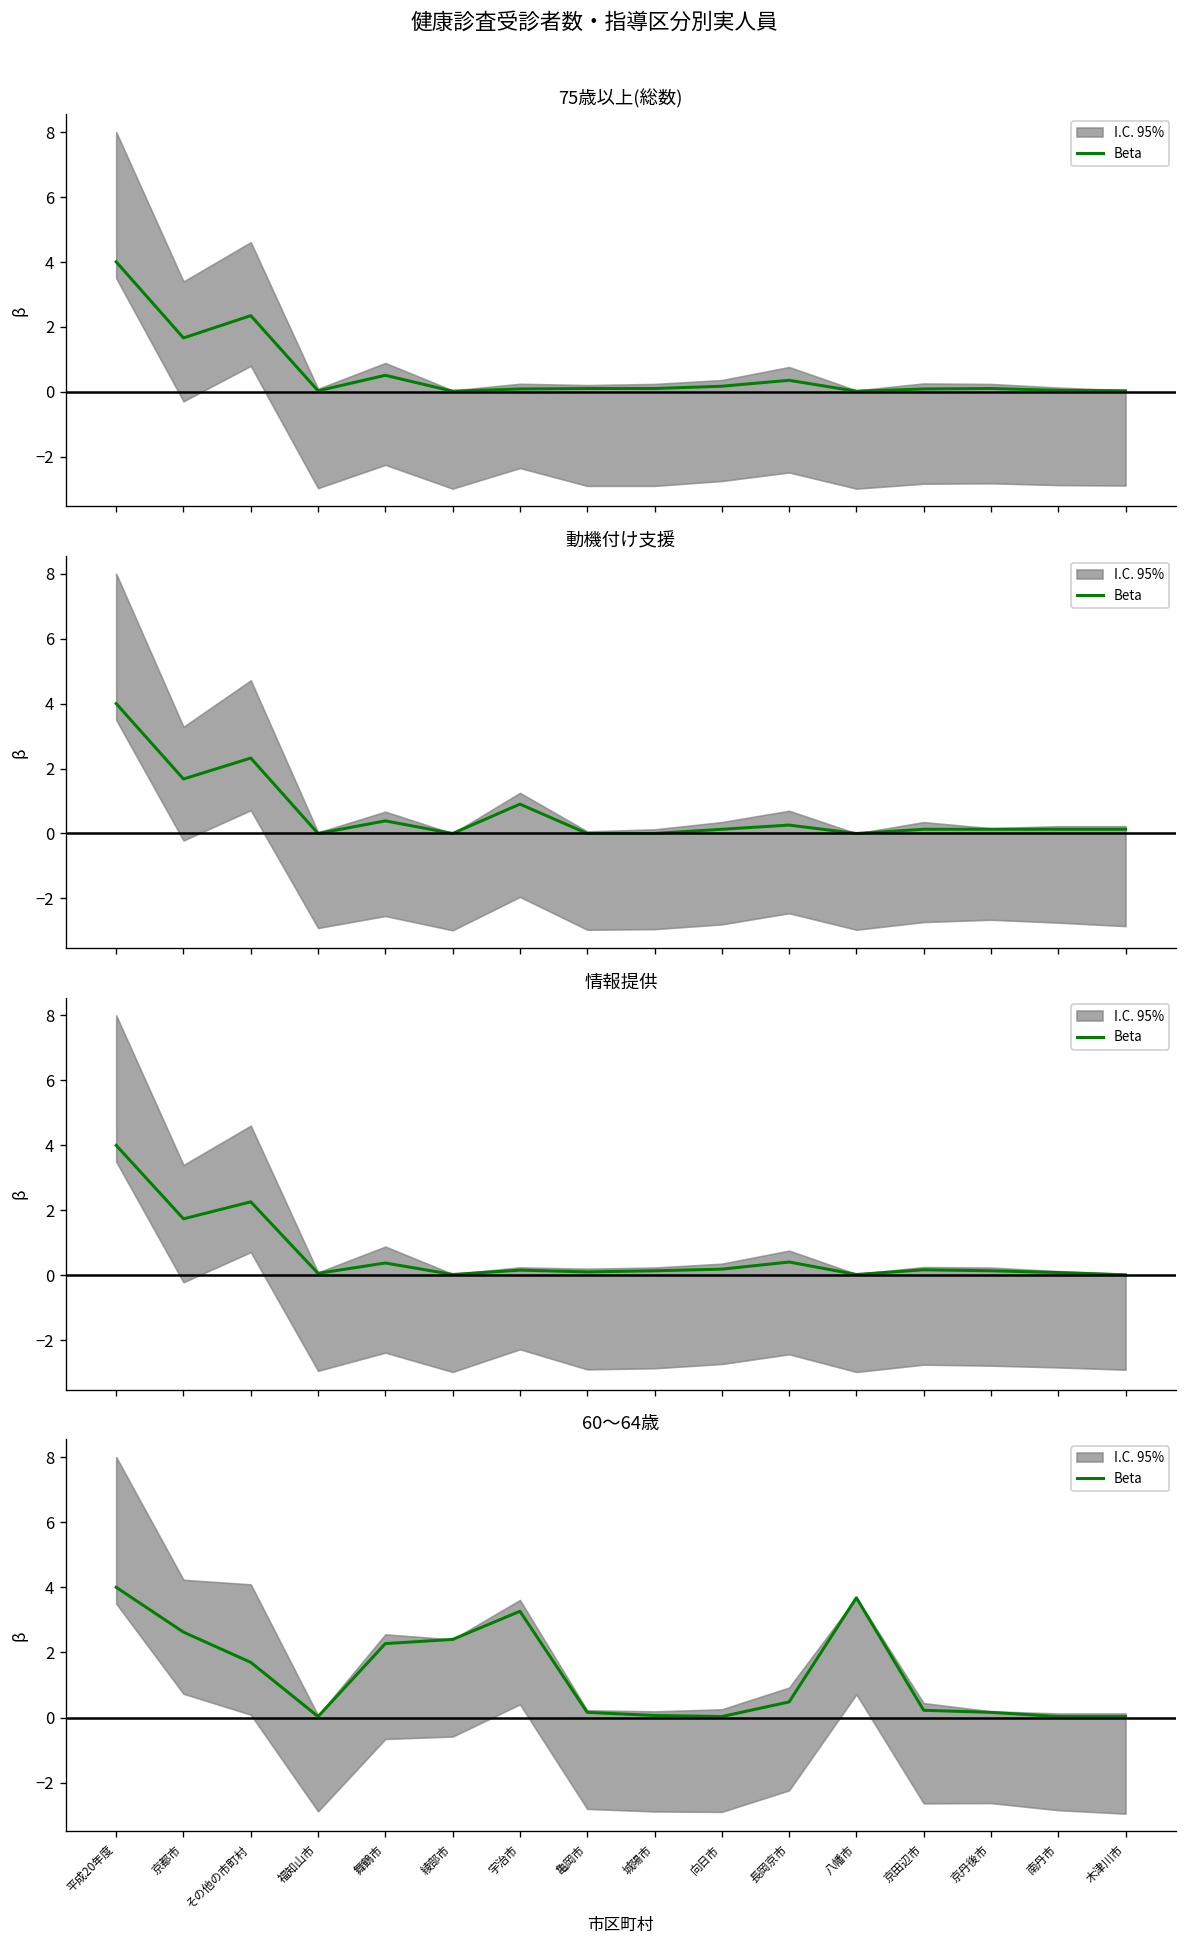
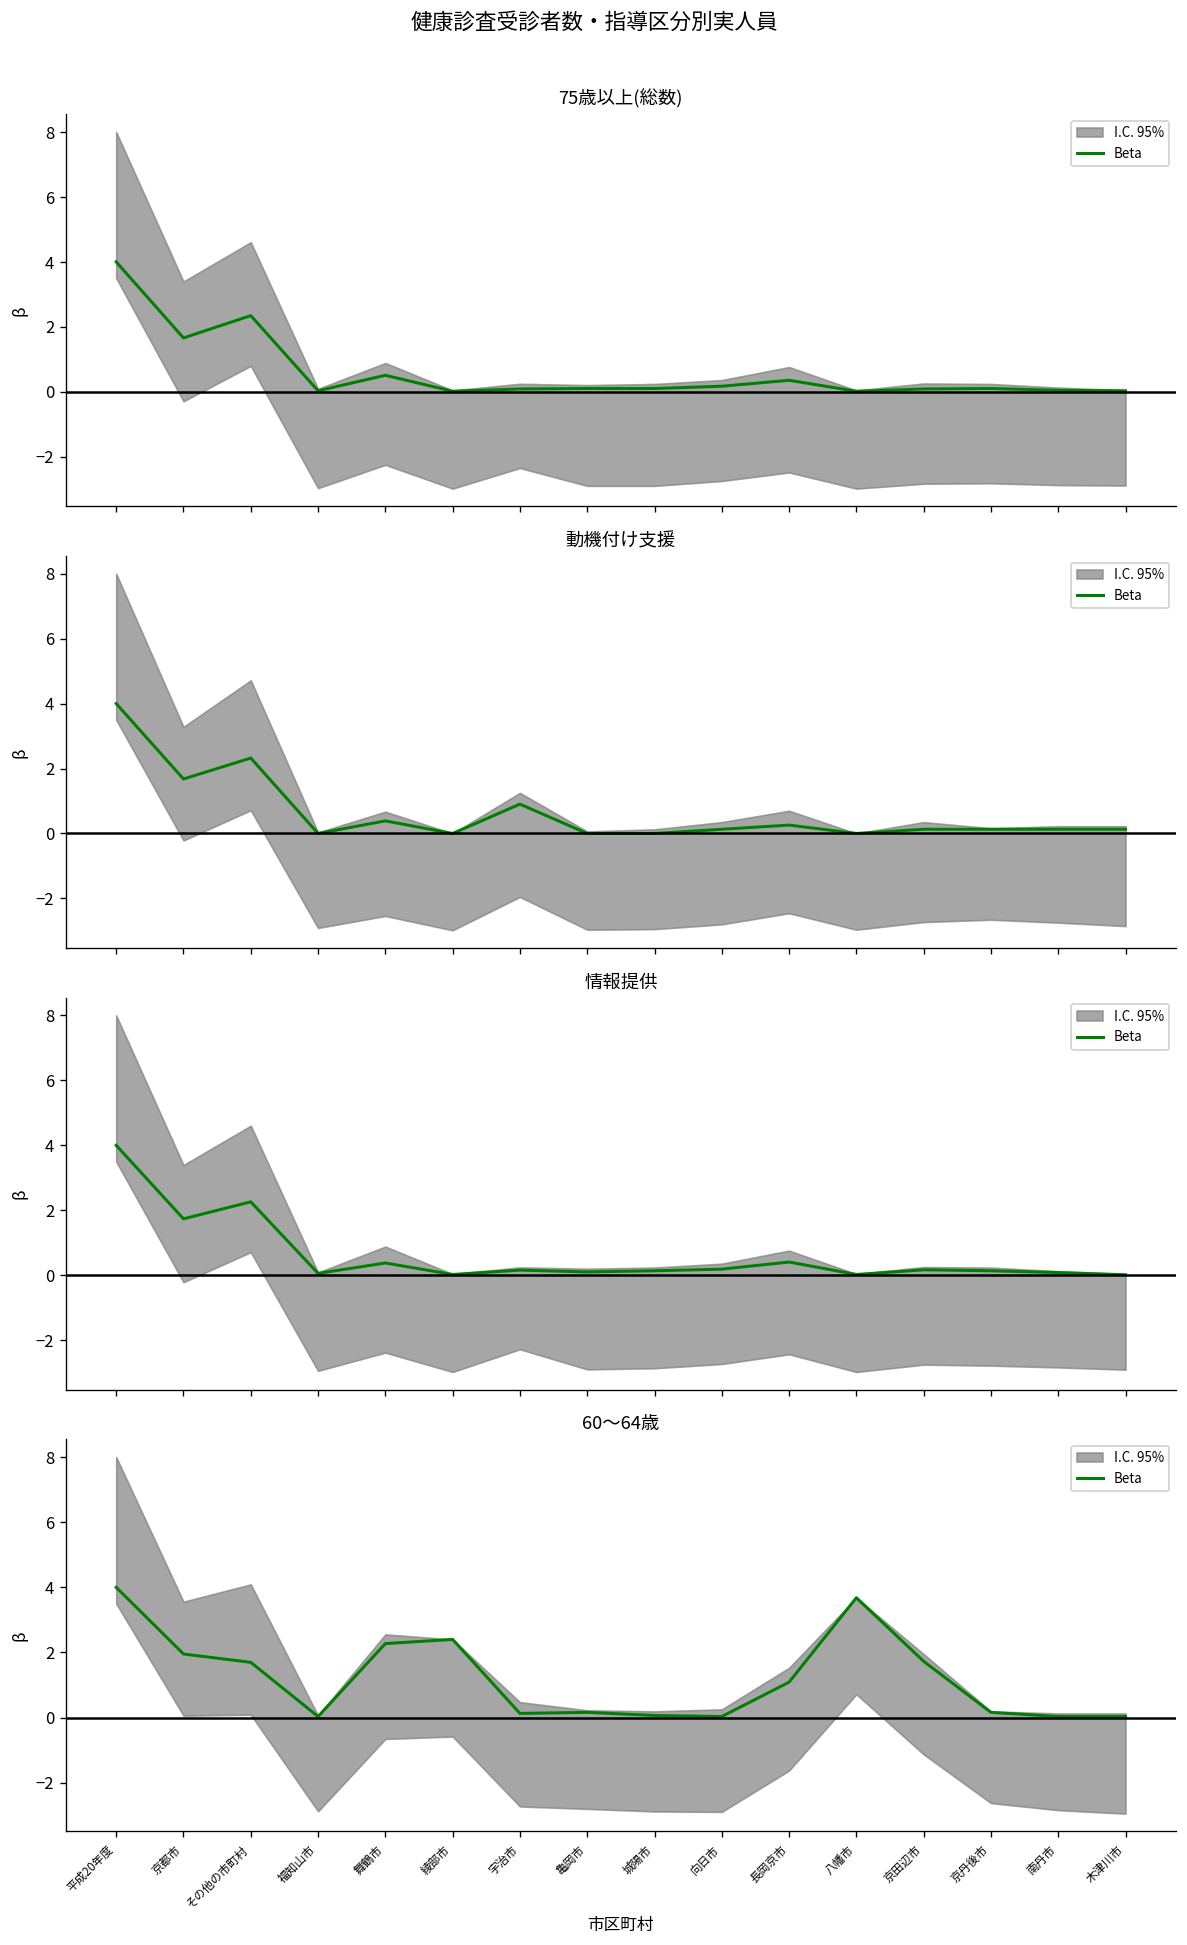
  {
    "60～64歳": {
      "Beta": {
        "平成20年度": 4.0,
-       "京都市": 2.6,
+       "京都市": 2.0,
        "その他の市町村": 1.7,
        "舞鶴市": 2.3,
-       "宇治市": 3.3,
+       "宇治市": 0.1,
        "城陽市": 0.1,
        "向日市": 0.0,
-       "長岡京市": 0.5,
-       "京田辺市": 0.2,
+       "長岡京市": 1.1,
+       "京田辺市": 1.7,
        "南丹市": 0.0,
        "木津川市": 0.0
      }
    }
  }
